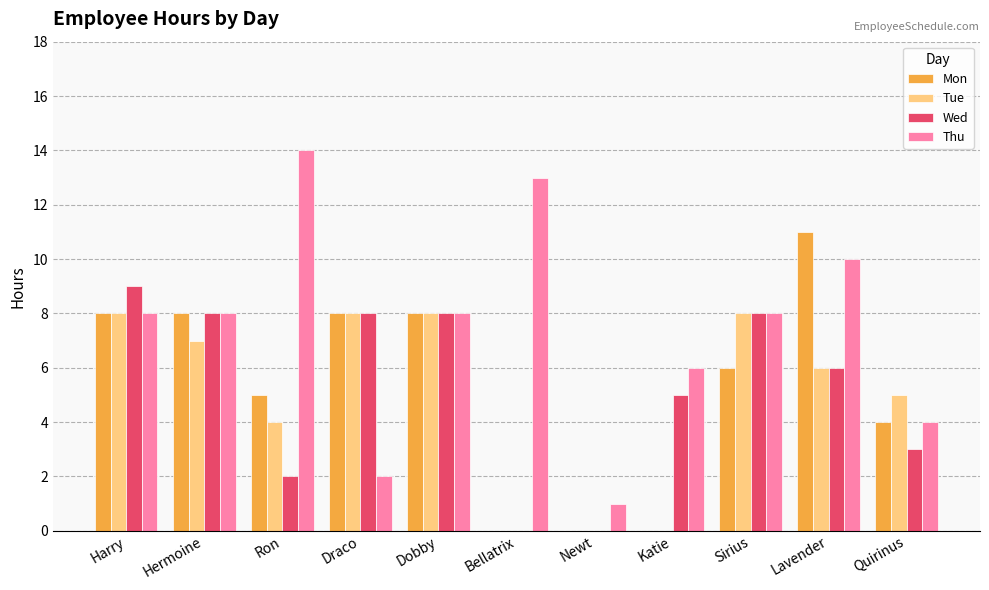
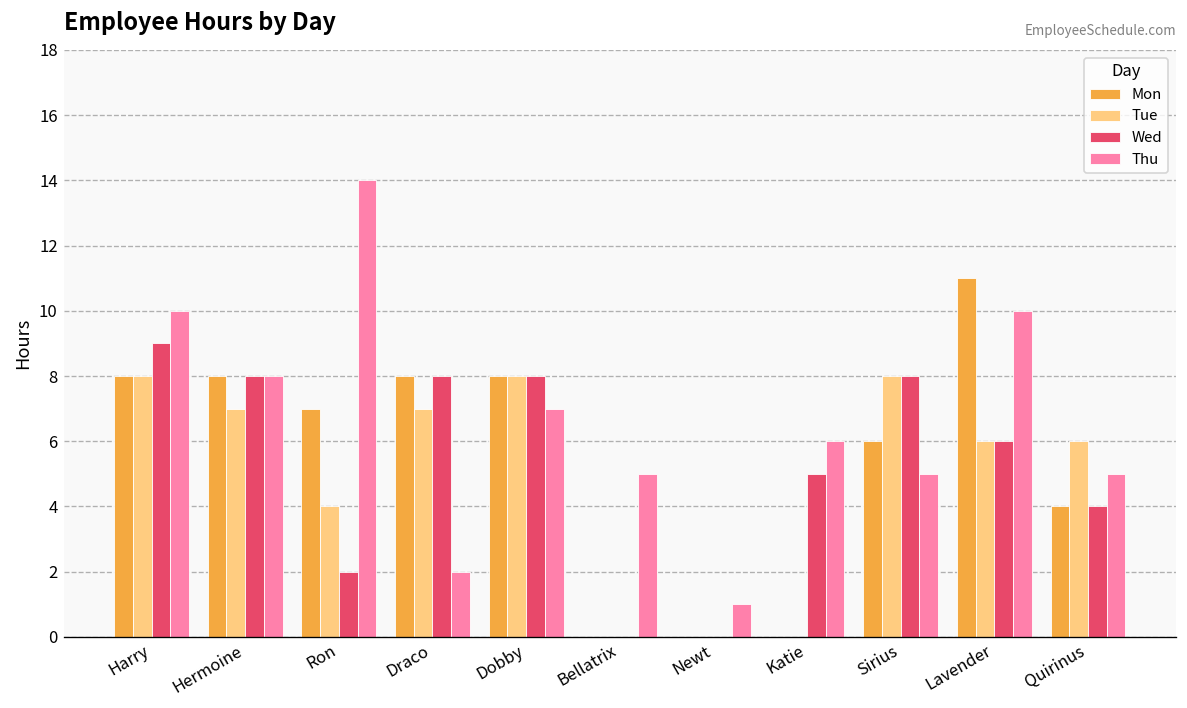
  {
    "Mon": {
      "Harry": 8,
      "Hermoine": 8,
-     "Ron": 5,
+     "Ron": 7,
      "Draco": 8,
      "Dobby": 8,
      "Bellatrix": 0,
      "Newt": 0,
      "Katie": 0,
      "Sirius": 6,
      "Lavender": 11,
      "Quirinus": 4
    },
    "Tue": {
      "Harry": 8,
      "Hermoine": 7,
      "Ron": 4,
-     "Draco": 8,
+     "Draco": 7,
      "Dobby": 8,
      "Bellatrix": 0,
      "Newt": 0,
      "Katie": 0,
      "Sirius": 8,
      "Lavender": 6,
-     "Quirinus": 5
+     "Quirinus": 6
    },
    "Wed": {
      "Harry": 9,
      "Hermoine": 8,
      "Ron": 2,
      "Draco": 8,
      "Dobby": 8,
      "Bellatrix": 0,
      "Newt": 0,
      "Katie": 5,
      "Sirius": 8,
      "Lavender": 6,
-     "Quirinus": 3
+     "Quirinus": 4
    },
    "Thu": {
-     "Harry": 8,
+     "Harry": 10,
      "Hermoine": 8,
      "Ron": 14,
      "Draco": 2,
-     "Dobby": 8,
-     "Bellatrix": 13,
+     "Dobby": 7,
+     "Bellatrix": 5,
      "Newt": 1,
      "Katie": 6,
-     "Sirius": 8,
+     "Sirius": 5,
      "Lavender": 10,
-     "Quirinus": 4
+     "Quirinus": 5
    }
  }
